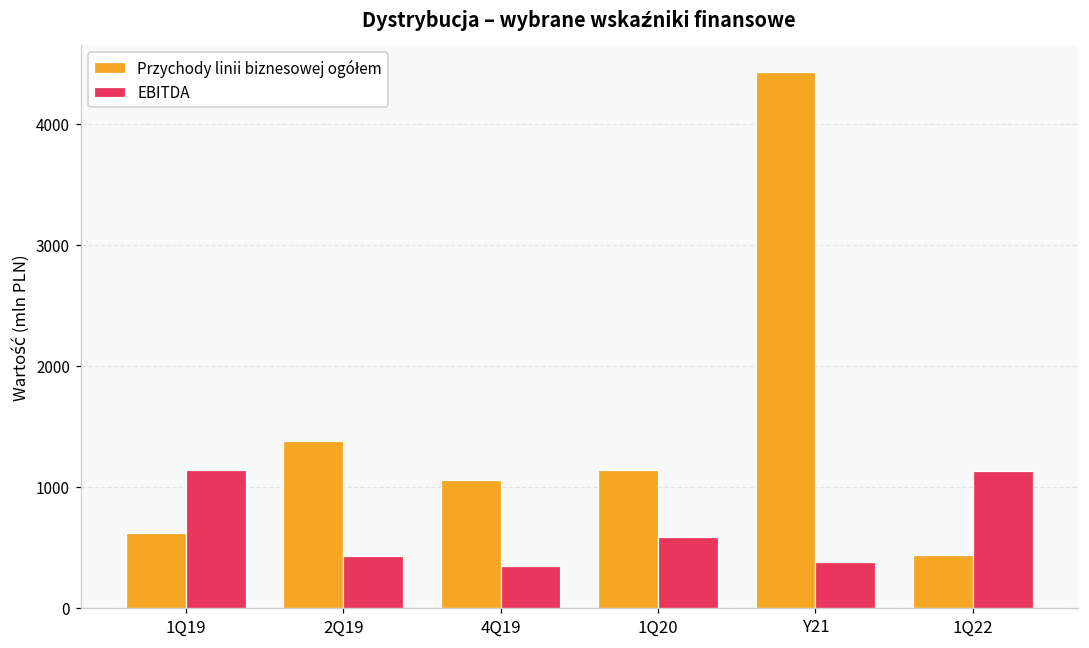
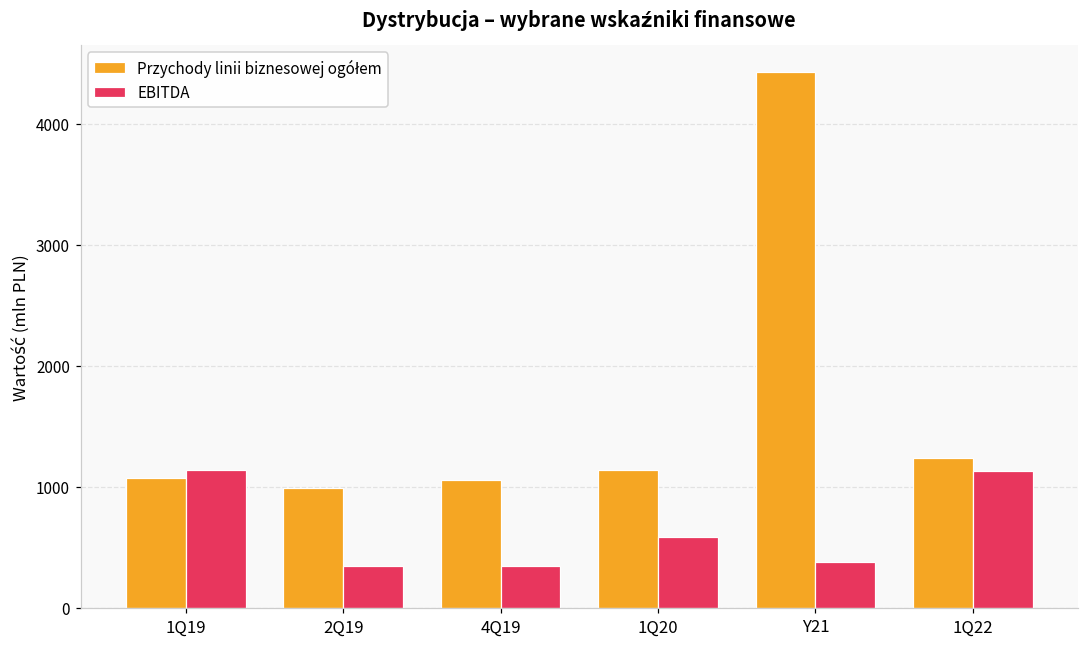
  {
    "Przychody linii biznesowej ogółem": {
-     "1Q19": 620,
-     "2Q19": 1380,
+     "1Q19": 1070,
+     "2Q19": 990,
      "4Q19": 1060,
      "1Q20": 1140,
      "Y21": 4430,
-     "1Q22": 430
+     "1Q22": 1240
    },
    "EBITDA": {
      "1Q19": 1140,
-     "2Q19": 430,
+     "2Q19": 340,
      "4Q19": 350,
      "1Q20": 580,
      "Y21": 380,
      "1Q22": 1130
    }
  }
